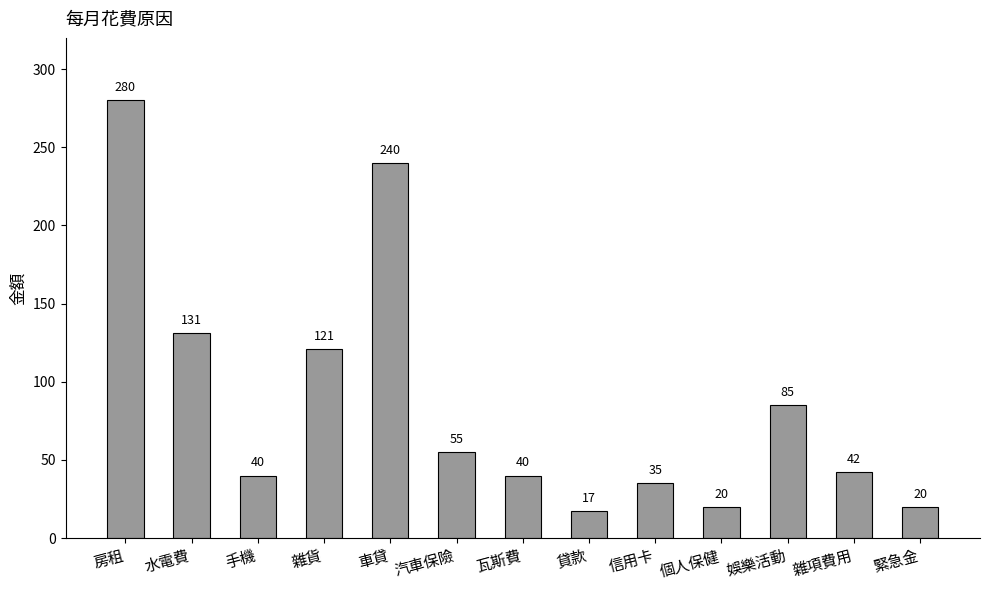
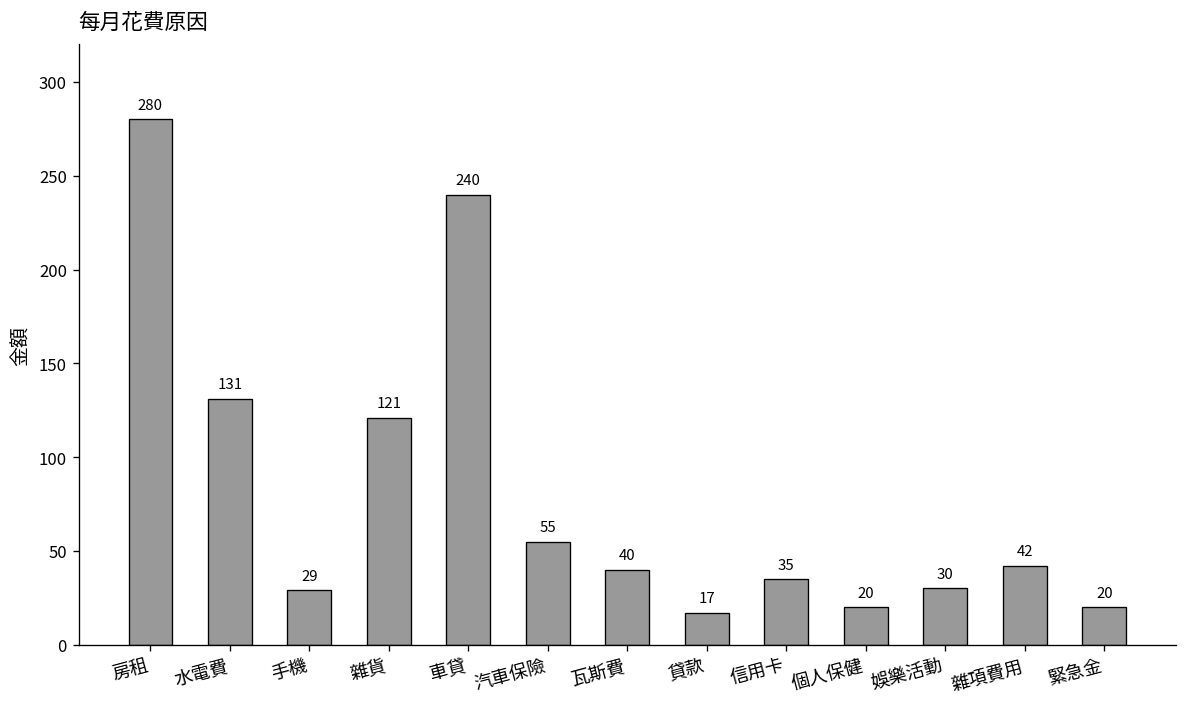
  {
    "房租": 280,
    "水電費": 131,
-   "手機": 40,
+   "手機": 29,
    "雜貨": 121,
    "車貸": 240,
    "汽車保險": 55,
    "瓦斯費": 40,
    "貸款": 17,
    "信用卡": 35,
    "個人保健": 20,
-   "娛樂活動": 85,
+   "娛樂活動": 30,
    "雜項費用": 42,
    "緊急金": 20
  }
